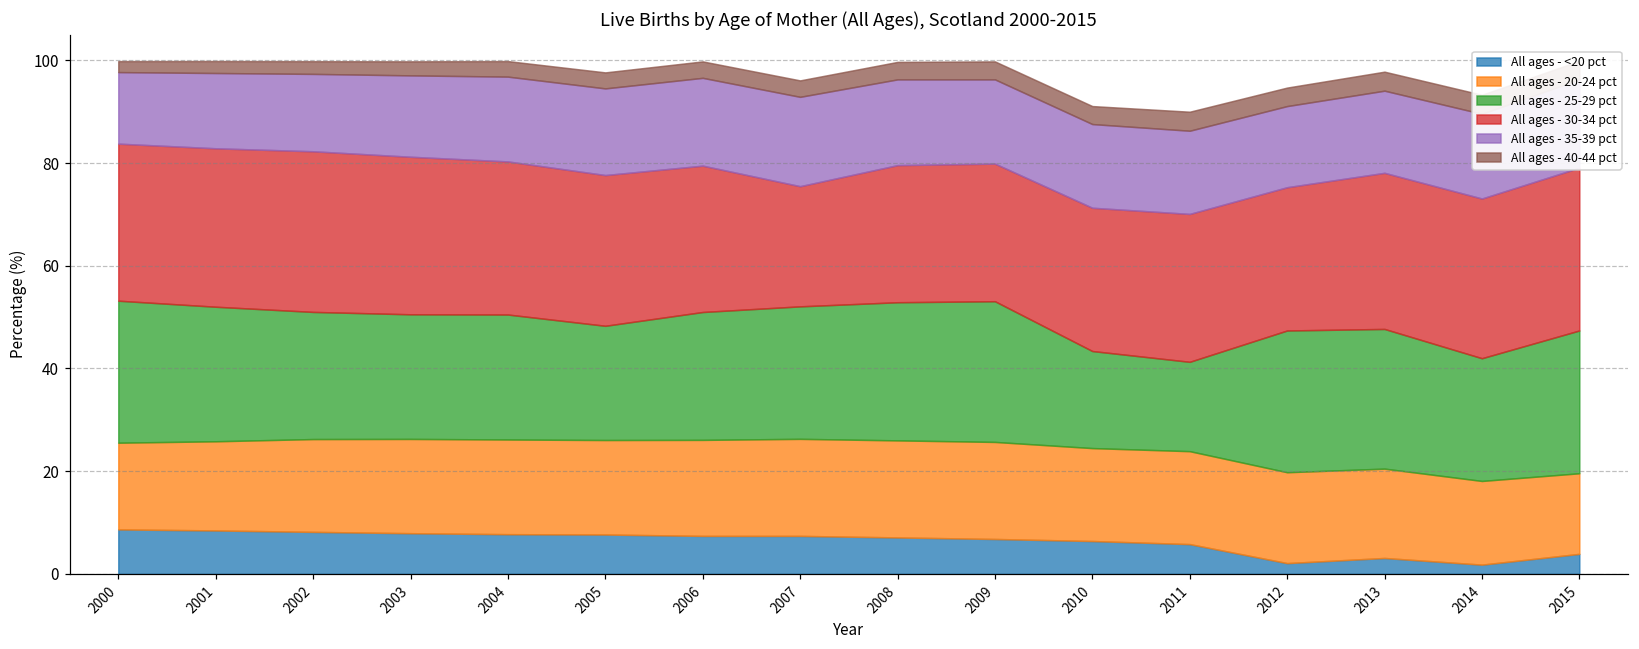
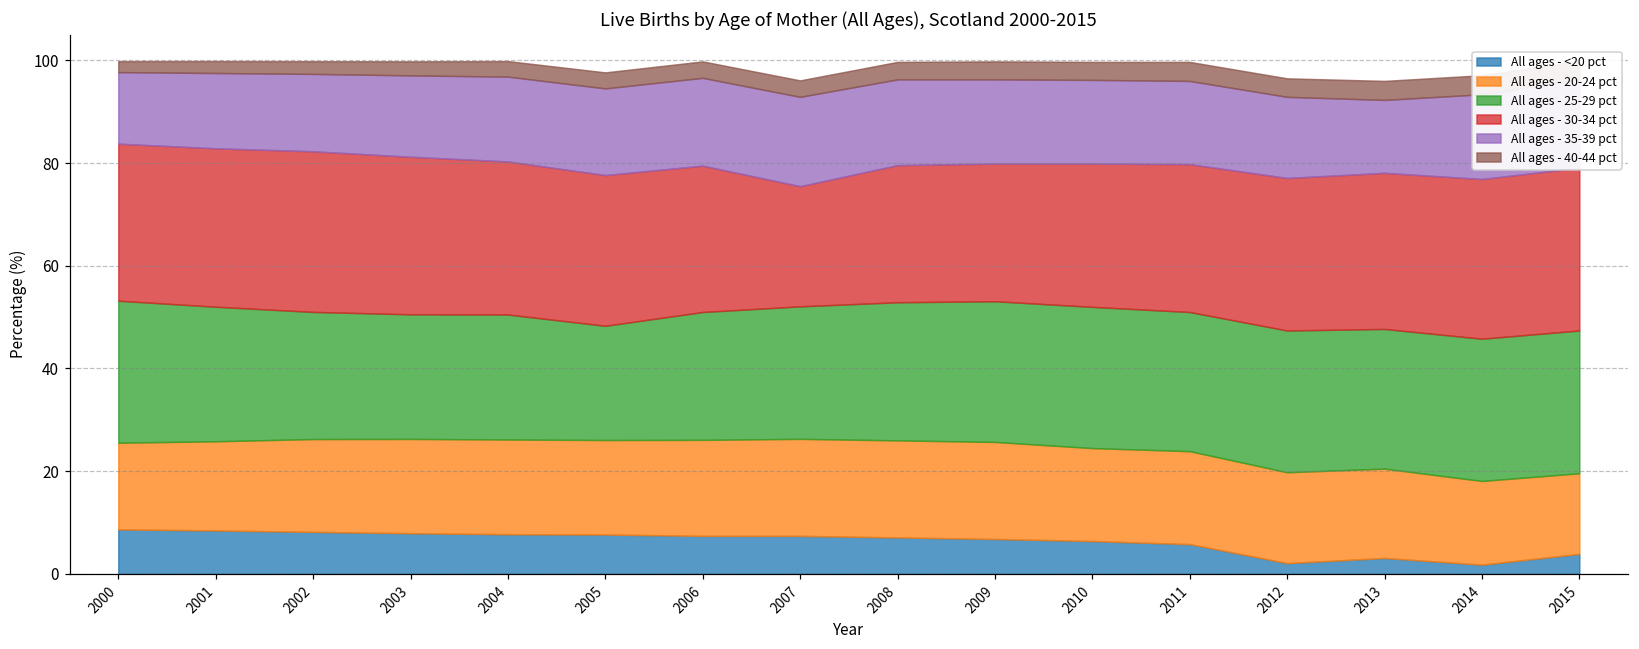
  {
    "All ages - <20 pct": {
      "2000": 9,
      "2001": 8,
      "2002": 8,
      "2003": 8,
      "2004": 8,
      "2005": 8,
      "2006": 7,
      "2007": 7,
      "2008": 7,
      "2009": 7,
      "2010": 6,
      "2011": 6,
      "2012": 2,
      "2013": 3,
      "2014": 2,
      "2015": 4
    },
    "All ages - 20-24 pct": {
      "2000": 17,
      "2001": 17,
      "2002": 18,
      "2003": 18,
      "2004": 18,
      "2005": 18,
      "2006": 19,
      "2007": 19,
      "2008": 19,
      "2009": 19,
      "2010": 18,
      "2011": 18,
      "2012": 18,
      "2013": 17,
      "2014": 16,
      "2015": 16
    },
    "All ages - 25-29 pct": {
      "2000": 28,
      "2001": 26,
      "2002": 25,
      "2003": 24,
      "2004": 24,
      "2005": 22,
      "2006": 25,
      "2007": 26,
      "2008": 27,
      "2009": 27,
-     "2010": 19,
-     "2011": 17,
+     "2010": 28,
+     "2011": 27,
      "2012": 28,
      "2013": 27,
-     "2014": 24,
+     "2014": 28,
      "2015": 28
    },
    "All ages - 30-34 pct": {
      "2000": 31,
      "2001": 31,
      "2002": 31,
      "2003": 31,
      "2004": 30,
      "2005": 29,
      "2006": 29,
      "2007": 23,
      "2008": 27,
      "2009": 27,
      "2010": 28,
      "2011": 29,
-     "2012": 28,
+     "2012": 30,
      "2013": 30,
      "2014": 31,
      "2015": 32
    },
    "All ages - 35-39 pct": {
      "2000": 14,
      "2001": 15,
      "2002": 15,
      "2003": 16,
      "2004": 17,
      "2005": 17,
      "2006": 17,
      "2007": 17,
      "2008": 17,
      "2009": 16,
      "2010": 16,
      "2011": 16,
      "2012": 16,
-     "2013": 16
+     "2013": 14
    },
    "All ages - 40-44 pct": {
      "2000": 2,
      "2001": 2,
      "2002": 2,
      "2003": 3,
      "2004": 3,
      "2005": 3,
      "2006": 3,
      "2007": 3,
      "2008": 3,
      "2009": 4,
      "2010": 4,
      "2011": 4,
      "2012": 4,
      "2013": 4
    }
  }
